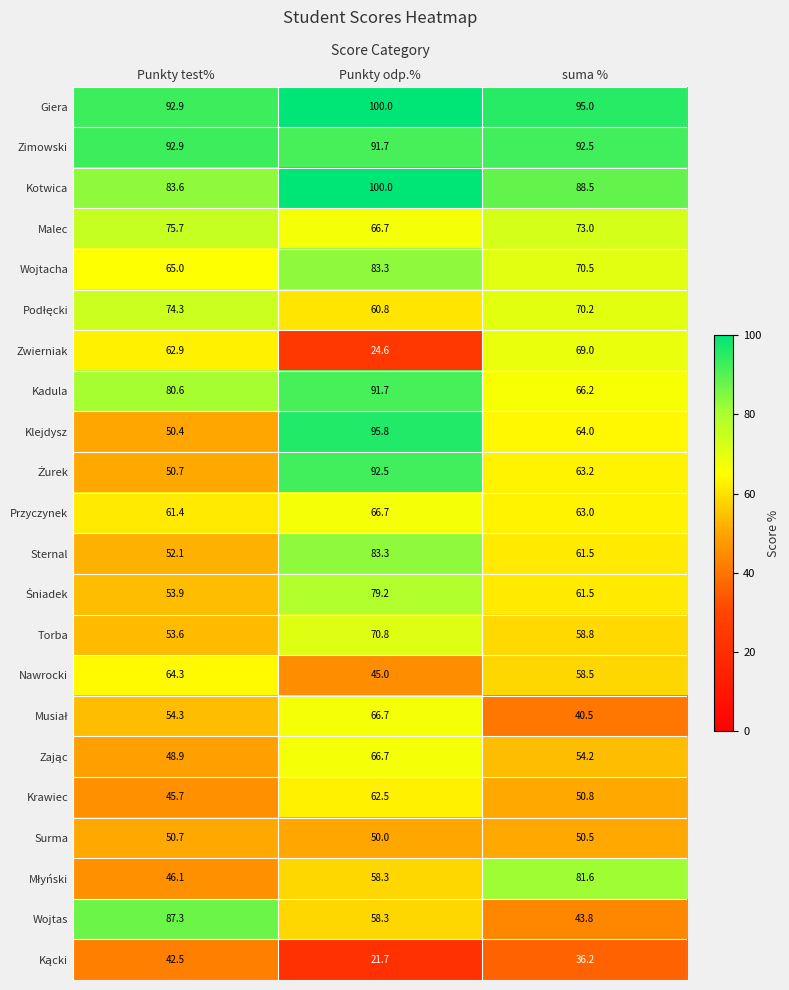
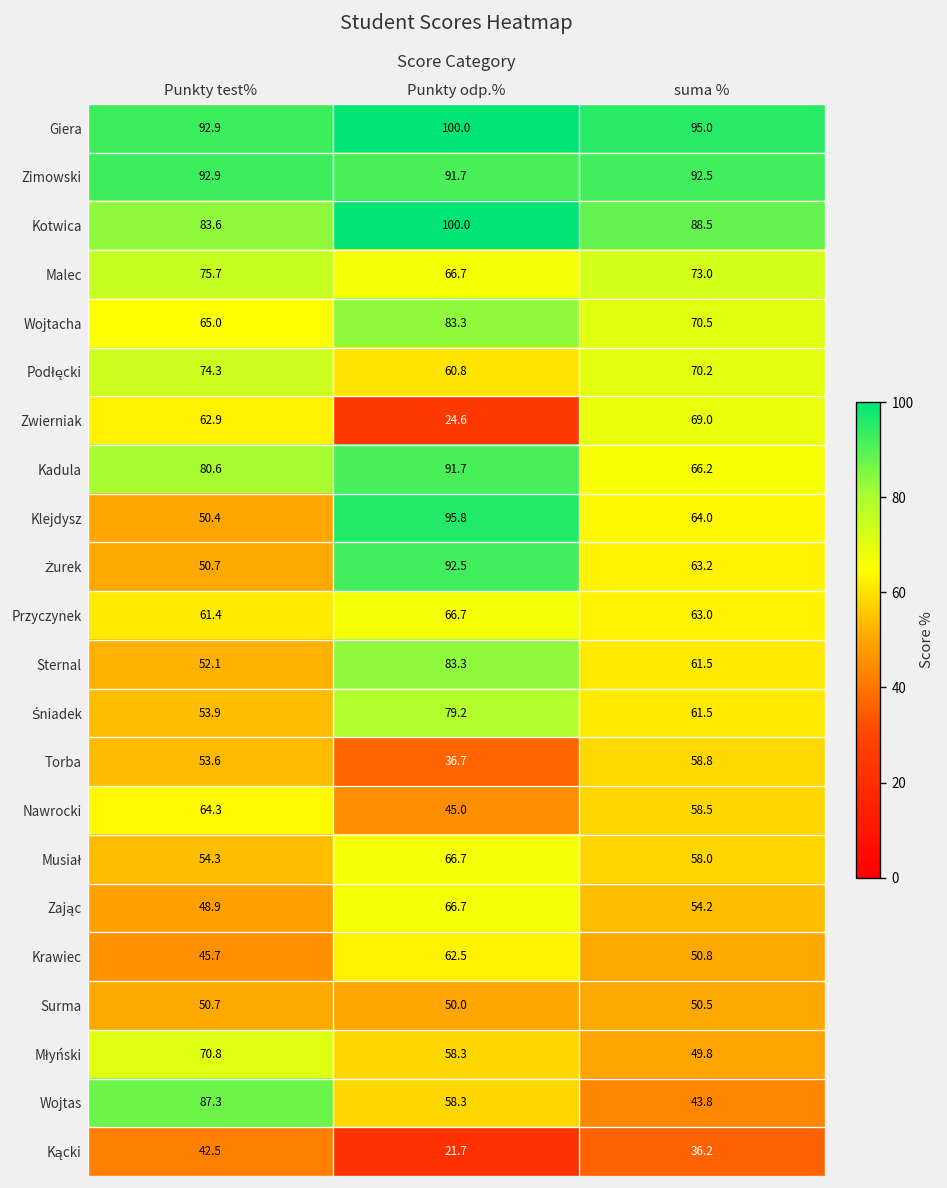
  {
    "Giera": {
      "Punkty test%": 92.9,
      "Punkty odp.%": 100.0,
      "suma %": 95.0
    },
    "Zimowski": {
      "Punkty test%": 92.9,
      "Punkty odp.%": 91.7,
      "suma %": 92.5
    },
    "Kotwica": {
      "Punkty test%": 83.6,
      "Punkty odp.%": 100.0,
      "suma %": 88.5
    },
    "Malec": {
      "Punkty test%": 75.7,
      "Punkty odp.%": 66.7,
      "suma %": 73.0
    },
    "Wojtacha": {
      "Punkty test%": 65.0,
      "Punkty odp.%": 83.3,
      "suma %": 70.5
    },
    "Podłęcki": {
      "Punkty test%": 74.3,
      "Punkty odp.%": 60.8,
      "suma %": 70.2
    },
    "Zwierniak": {
      "Punkty test%": 62.9,
      "Punkty odp.%": 24.6,
      "suma %": 69.0
    },
    "Kadula": {
      "Punkty test%": 80.6,
      "Punkty odp.%": 91.7,
      "suma %": 66.2
    },
    "Klejdysz": {
      "Punkty test%": 50.4,
      "Punkty odp.%": 95.8,
      "suma %": 64.0
    },
    "Żurek": {
      "Punkty test%": 50.7,
      "Punkty odp.%": 92.5,
      "suma %": 63.2
    },
    "Przyczynek": {
      "Punkty test%": 61.4,
      "Punkty odp.%": 66.7,
      "suma %": 63.0
    },
    "Sternal": {
      "Punkty test%": 52.1,
      "Punkty odp.%": 83.3,
      "suma %": 61.5
    },
    "Śniadek": {
      "Punkty test%": 53.9,
      "Punkty odp.%": 79.2,
      "suma %": 61.5
    },
    "Torba": {
      "Punkty test%": 53.6,
-     "Punkty odp.%": 70.8,
+     "Punkty odp.%": 36.7,
      "suma %": 58.8
    },
    "Nawrocki": {
      "Punkty test%": 64.3,
      "Punkty odp.%": 45.0,
      "suma %": 58.5
    },
    "Musiał": {
      "Punkty test%": 54.3,
      "Punkty odp.%": 66.7,
-     "suma %": 40.5
+     "suma %": 58.0
    },
    "Zając": {
      "Punkty test%": 48.9,
      "Punkty odp.%": 66.7,
      "suma %": 54.2
    },
    "Krawiec": {
      "Punkty test%": 45.7,
      "Punkty odp.%": 62.5,
      "suma %": 50.8
    },
    "Surma": {
      "Punkty test%": 50.7,
      "Punkty odp.%": 50.0,
      "suma %": 50.5
    },
    "Młyński": {
-     "Punkty test%": 46.1,
+     "Punkty test%": 70.8,
      "Punkty odp.%": 58.3,
-     "suma %": 81.6
+     "suma %": 49.8
    },
    "Wojtas": {
      "Punkty test%": 87.3,
      "Punkty odp.%": 58.3,
      "suma %": 43.8
    },
    "Kącki": {
      "Punkty test%": 42.5,
      "Punkty odp.%": 21.7,
      "suma %": 36.2
    }
  }
